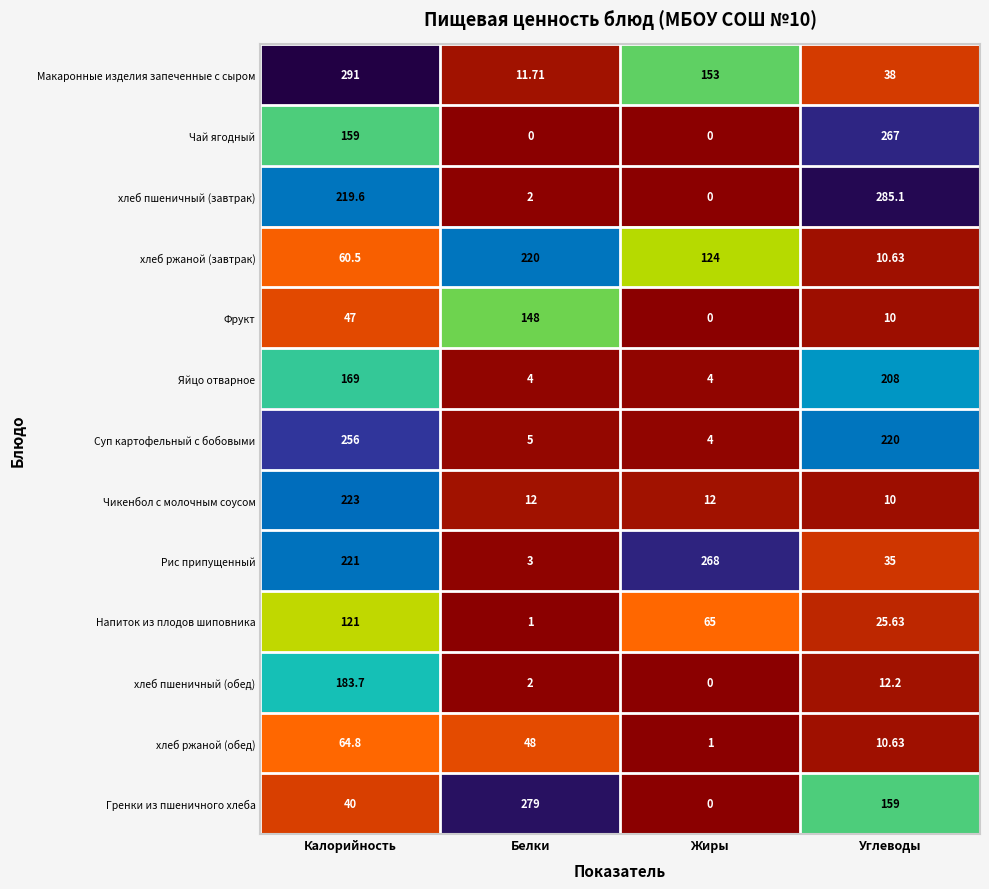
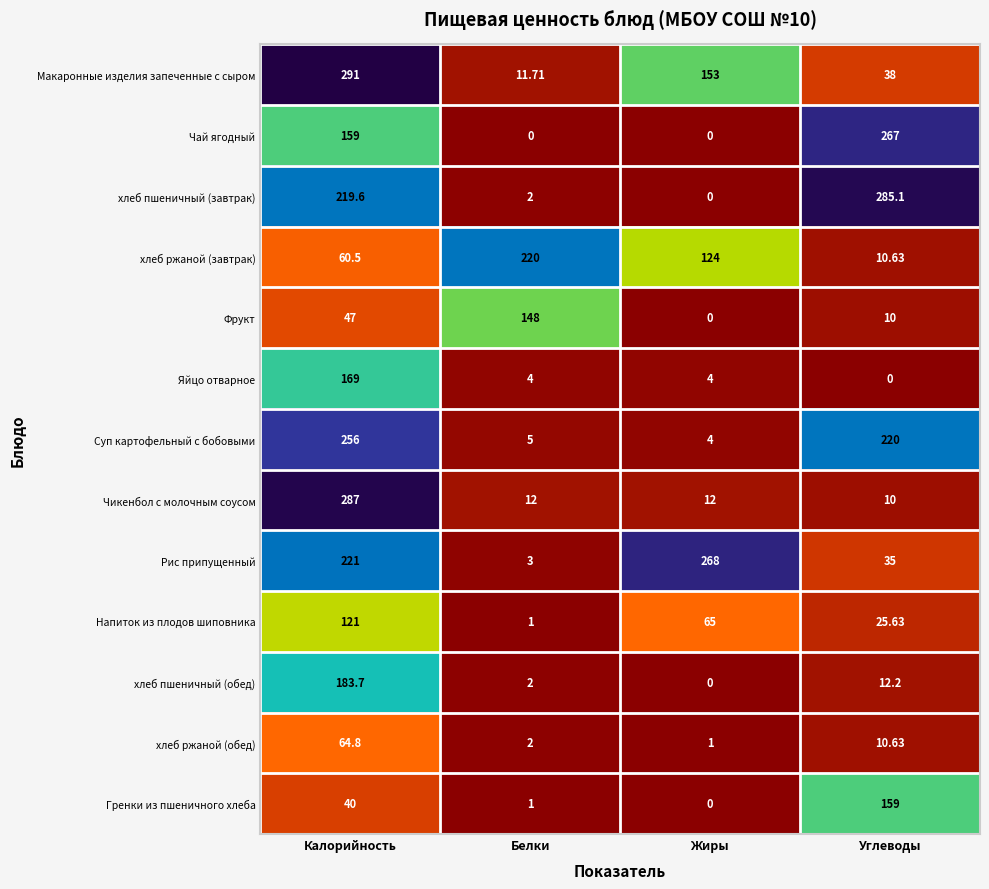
  {
    "Макаронные изделия запеченные с сыром": {
      "Калорийность": 291,
      "Белки": 11.71,
      "Жиры": 153,
      "Углеводы": 38
    },
    "Чай ягодный": {
      "Калорийность": 159,
      "Белки": 0,
      "Жиры": 0,
      "Углеводы": 267
    },
    "хлеб пшеничный (завтрак)": {
      "Калорийность": 219.6,
      "Белки": 2,
      "Жиры": 0,
      "Углеводы": 285.1
    },
    "хлеб ржаной (завтрак)": {
      "Калорийность": 60.5,
      "Белки": 220,
      "Жиры": 124,
      "Углеводы": 10.63
    },
    "Фрукт": {
      "Калорийность": 47,
      "Белки": 148,
      "Жиры": 0,
      "Углеводы": 10
    },
    "Яйцо отварное": {
      "Калорийность": 169,
      "Белки": 4,
      "Жиры": 4,
-     "Углеводы": 208
+     "Углеводы": 0
    },
    "Суп картофельный с бобовыми": {
      "Калорийность": 256,
      "Белки": 5,
      "Жиры": 4,
      "Углеводы": 220
    },
    "Чикенбол с молочным соусом": {
-     "Калорийность": 223,
+     "Калорийность": 287,
      "Белки": 12,
      "Жиры": 12,
      "Углеводы": 10
    },
    "Рис припущенный": {
      "Калорийность": 221,
      "Белки": 3,
      "Жиры": 268,
      "Углеводы": 35
    },
    "Напиток из плодов шиповника": {
      "Калорийность": 121,
      "Белки": 1,
      "Жиры": 65,
      "Углеводы": 25.63
    },
    "хлеб пшеничный (обед)": {
      "Калорийность": 183.7,
      "Белки": 2,
      "Жиры": 0,
      "Углеводы": 12.2
    },
    "хлеб ржаной (обед)": {
      "Калорийность": 64.8,
-     "Белки": 48,
+     "Белки": 2,
      "Жиры": 1,
      "Углеводы": 10.63
    },
    "Гренки из пшеничного хлеба": {
      "Калорийность": 40,
-     "Белки": 279,
+     "Белки": 1,
      "Жиры": 0,
      "Углеводы": 159
    }
  }
